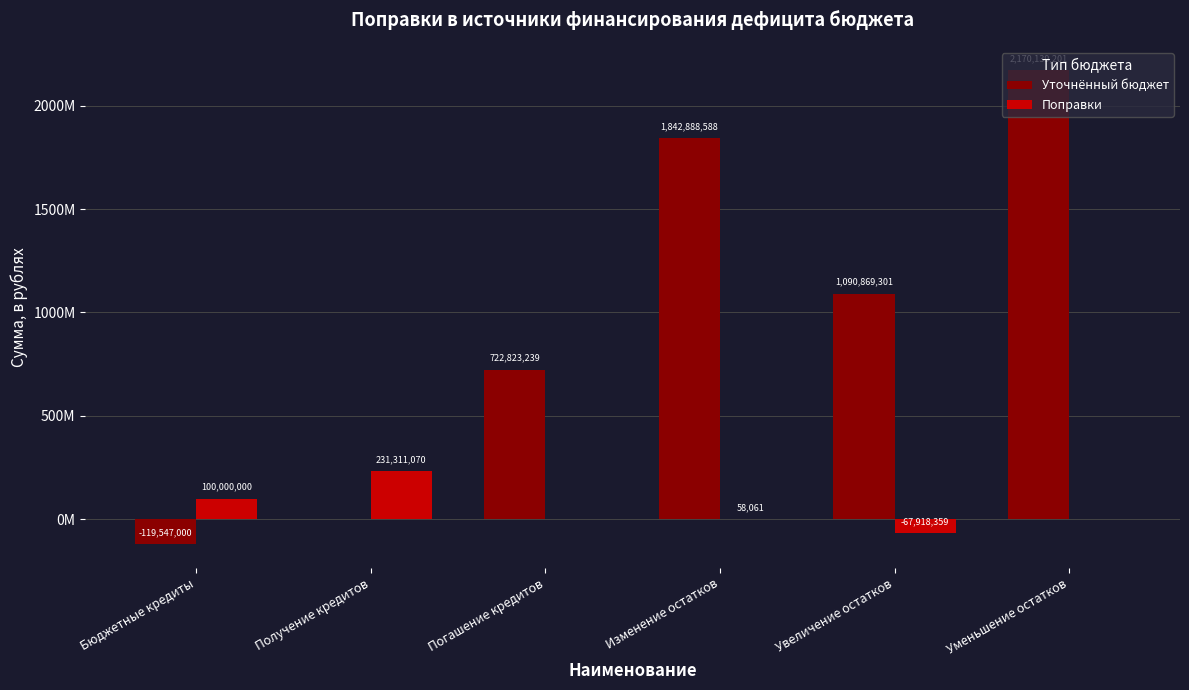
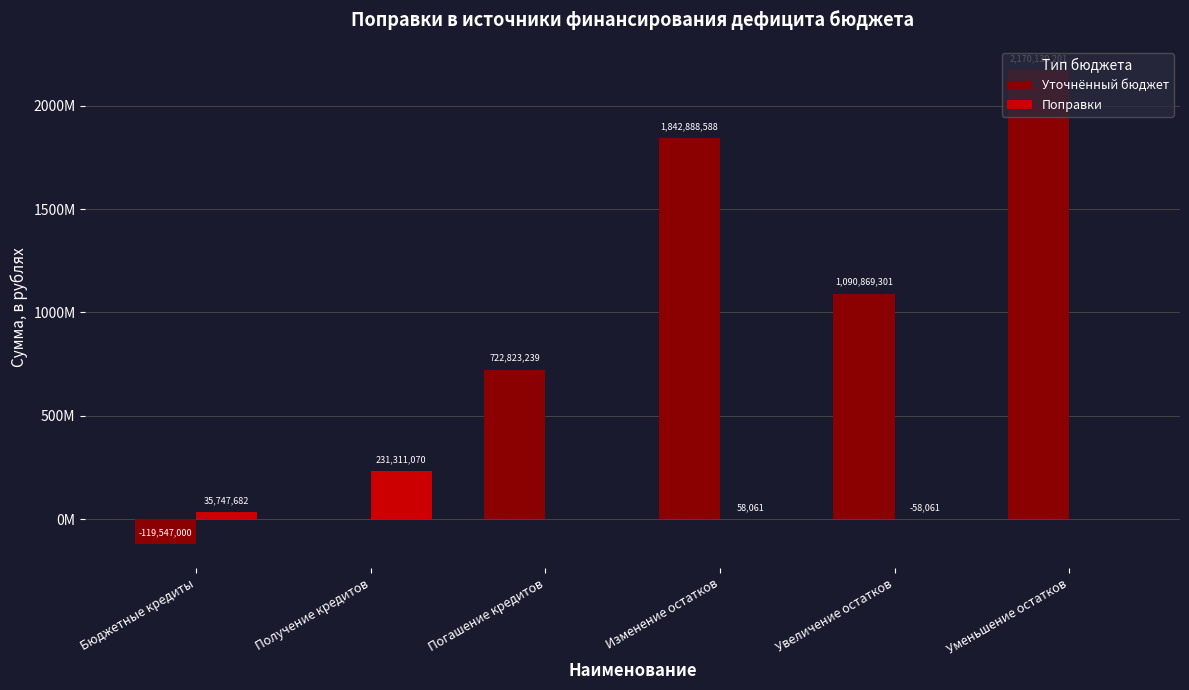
  {
    "Уточнённый бюджет": {
      "Бюджетные кредиты": "-119,547,000",
      "Погашение кредитов": "722,823,239",
      "Изменение остатков": "1,842,888,588",
      "Увеличение остатков": "1,090,869,301"
    },
    "Поправки": {
-     "Бюджетные кредиты": "100,000,000",
+     "Бюджетные кредиты": "35,747,682",
      "Получение кредитов": "231,311,070",
      "Изменение остатков": "58,061",
-     "Увеличение остатков": "-67,918,359"
+     "Увеличение остатков": "-58,061"
    }
  }
